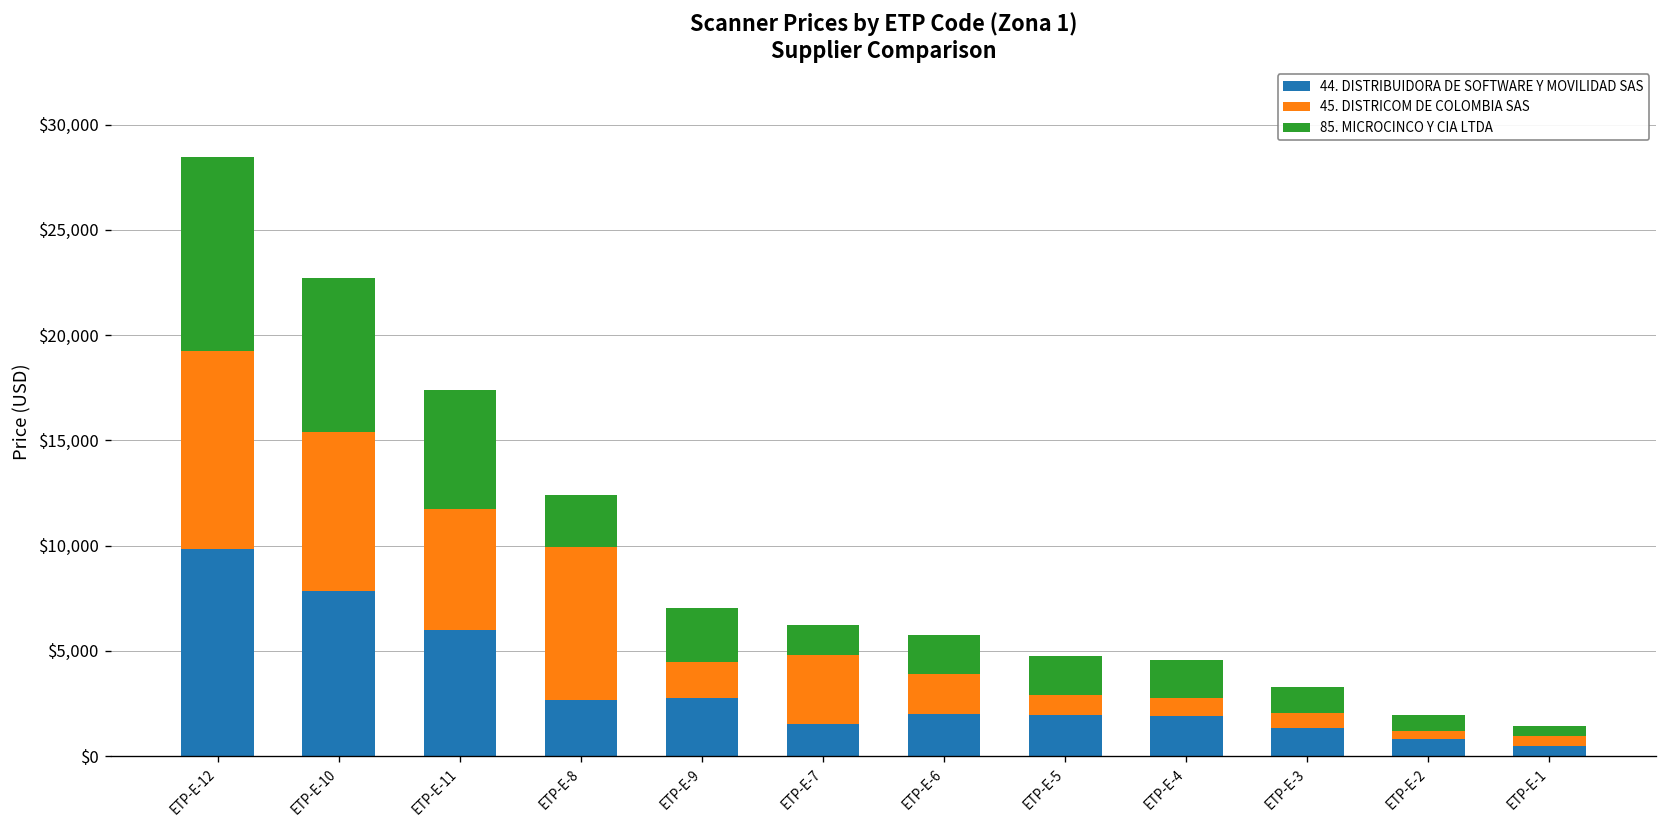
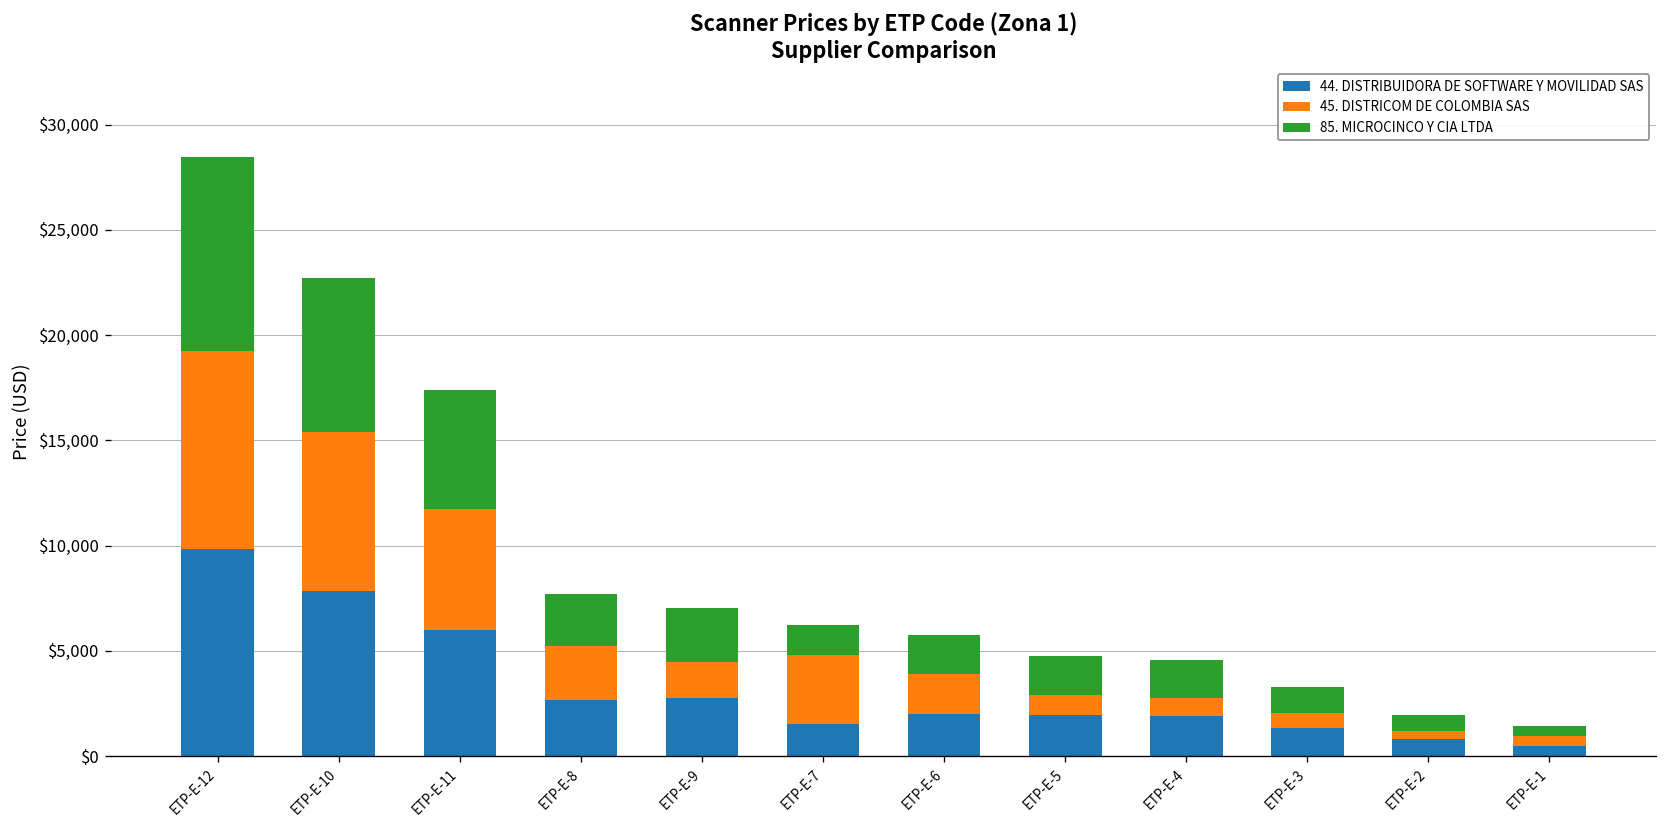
  {
    "44. DISTRIBUIDORA DE SOFTWARE Y MOVILIDAD SAS": {
      "ETP-E-12": "$9,900",
      "ETP-E-10": "$7,800",
      "ETP-E-11": "$6,000",
      "ETP-E-8": "$2,700",
      "ETP-E-9": "$2,800",
      "ETP-E-7": "$1,500",
      "ETP-E-6": "$2,000",
      "ETP-E-5": "$2,000",
      "ETP-E-4": "$1,900",
      "ETP-E-3": "$1,300",
      "ETP-E-2": "$800",
      "ETP-E-1": "$500"
    },
    "45. DISTRICOM DE COLOMBIA SAS": {
      "ETP-E-12": "$9,400",
      "ETP-E-10": "$7,500",
      "ETP-E-11": "$5,700",
-     "ETP-E-8": "$7,200",
+     "ETP-E-8": "$2,600",
      "ETP-E-9": "$1,700",
      "ETP-E-7": "$3,300",
      "ETP-E-6": "$1,900",
      "ETP-E-5": "$1,000",
      "ETP-E-4": "$900",
      "ETP-E-3": "$700",
      "ETP-E-2": "$400",
      "ETP-E-1": "$500"
    },
    "85. MICROCINCO Y CIA LTDA": {
      "ETP-E-12": "$9,200",
      "ETP-E-10": "$7,300",
      "ETP-E-11": "$5,600",
      "ETP-E-8": "$2,500",
      "ETP-E-9": "$2,600",
      "ETP-E-7": "$1,400",
      "ETP-E-6": "$1,900",
      "ETP-E-5": "$1,800",
      "ETP-E-4": "$1,800",
      "ETP-E-3": "$1,200",
      "ETP-E-2": "$800",
      "ETP-E-1": "$500"
    }
  }
